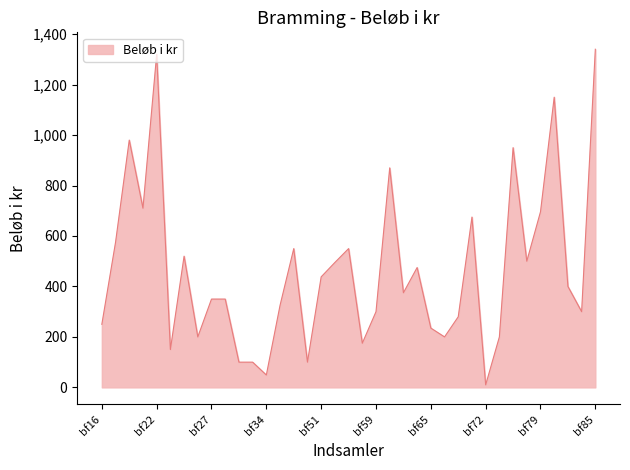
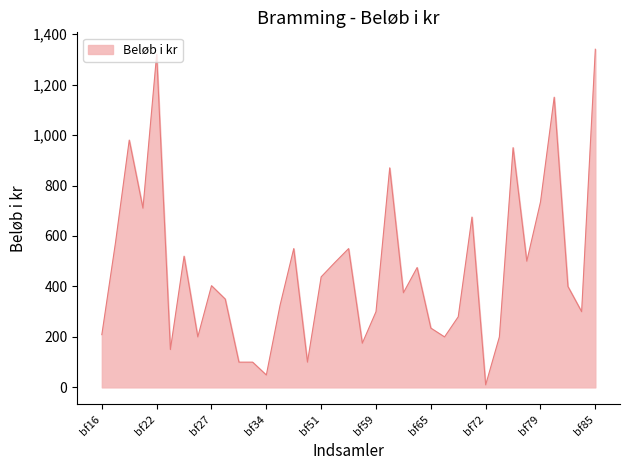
  {
-   "bf16": "250",
-   "bf27": "350",
+   "bf16": "210",
+   "bf27": "400",
    "bf34": "50",
    "bf51": "440",
    "bf59": "300",
    "bf65": "240",
    "bf72": "10",
-   "bf79": "700",
+   "bf79": "740",
    "bf85": "1,340"
  }
